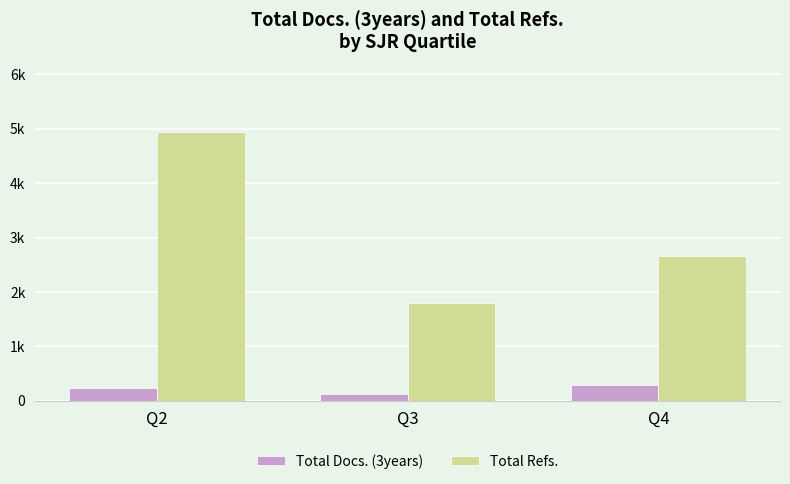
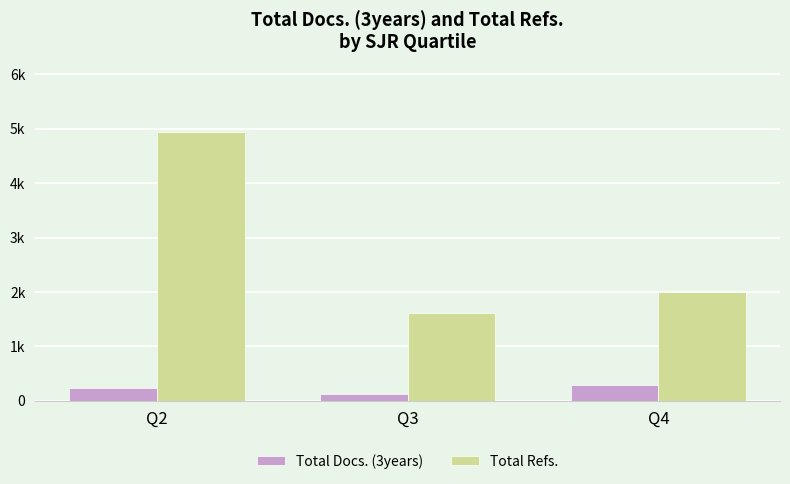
  {
    "Total Docs. (3years)": {
      "Q2": 200,
      "Q3": 100,
      "Q4": 300
    },
    "Total Refs.": {
      "Q2": 4900,
-     "Q3": 1800,
-     "Q4": 2700
+     "Q3": 1600,
+     "Q4": 2000
    }
  }
